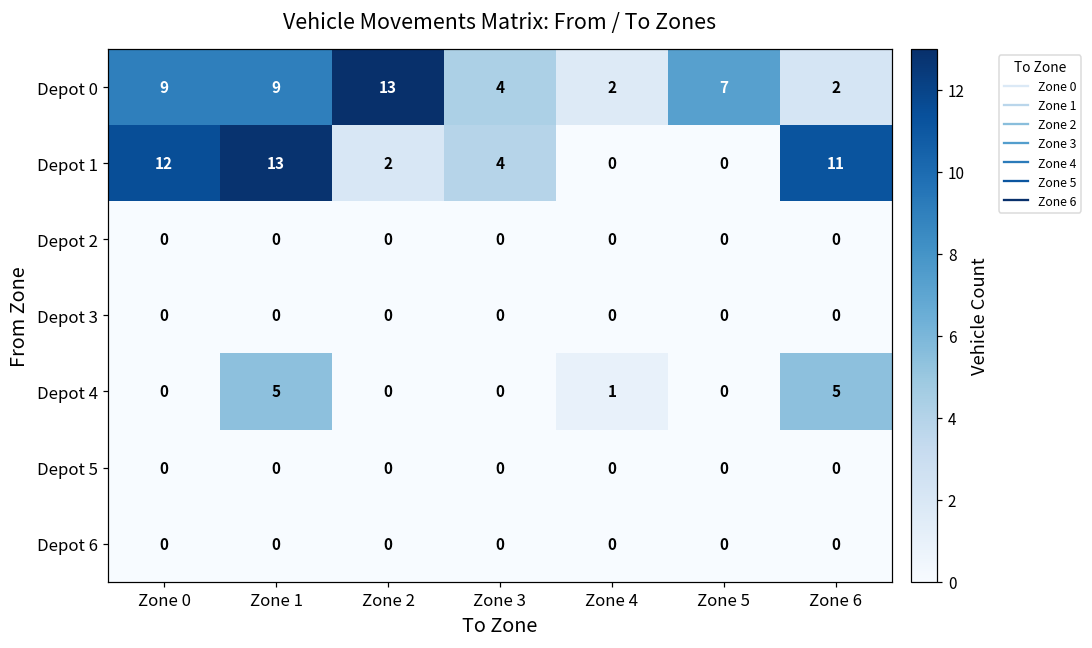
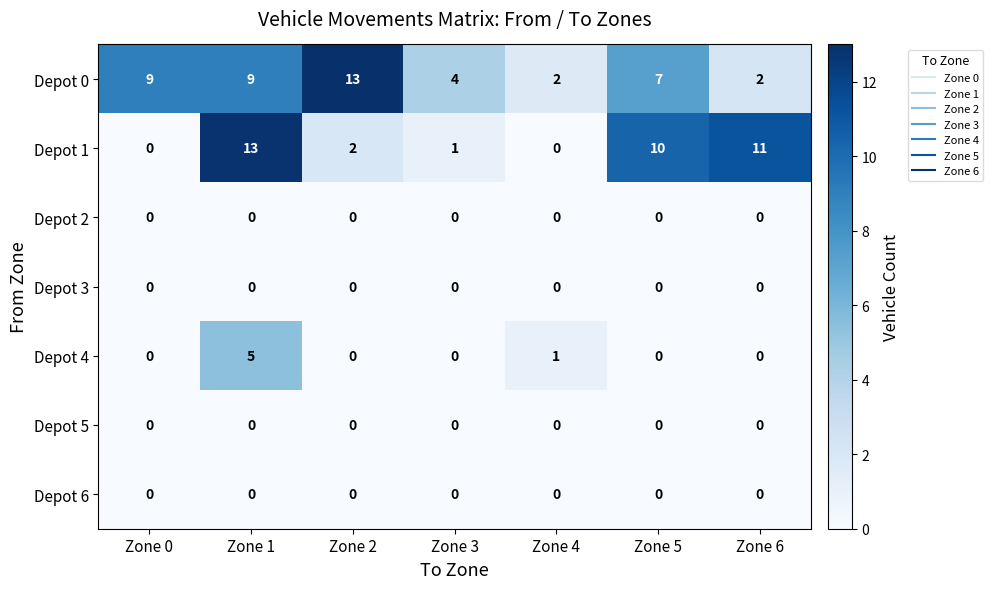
  {
    "Depot 0": {
      "Zone 0": 9,
      "Zone 1": 9,
      "Zone 2": 13,
      "Zone 3": 4,
      "Zone 4": 2,
      "Zone 5": 7,
      "Zone 6": 2
    },
    "Depot 1": {
-     "Zone 0": 12,
+     "Zone 0": 0,
      "Zone 1": 13,
      "Zone 2": 2,
-     "Zone 3": 4,
+     "Zone 3": 1,
      "Zone 4": 0,
-     "Zone 5": 0,
+     "Zone 5": 10,
      "Zone 6": 11
    },
    "Depot 2": {
      "Zone 0": 0,
      "Zone 1": 0,
      "Zone 2": 0,
      "Zone 3": 0,
      "Zone 4": 0,
      "Zone 5": 0,
      "Zone 6": 0
    },
    "Depot 3": {
      "Zone 0": 0,
      "Zone 1": 0,
      "Zone 2": 0,
      "Zone 3": 0,
      "Zone 4": 0,
      "Zone 5": 0,
      "Zone 6": 0
    },
    "Depot 4": {
      "Zone 0": 0,
      "Zone 1": 5,
      "Zone 2": 0,
      "Zone 3": 0,
      "Zone 4": 1,
      "Zone 5": 0,
-     "Zone 6": 5
+     "Zone 6": 0
    },
    "Depot 5": {
      "Zone 0": 0,
      "Zone 1": 0,
      "Zone 2": 0,
      "Zone 3": 0,
      "Zone 4": 0,
      "Zone 5": 0,
      "Zone 6": 0
    },
    "Depot 6": {
      "Zone 0": 0,
      "Zone 1": 0,
      "Zone 2": 0,
      "Zone 3": 0,
      "Zone 4": 0,
      "Zone 5": 0,
      "Zone 6": 0
    }
  }
